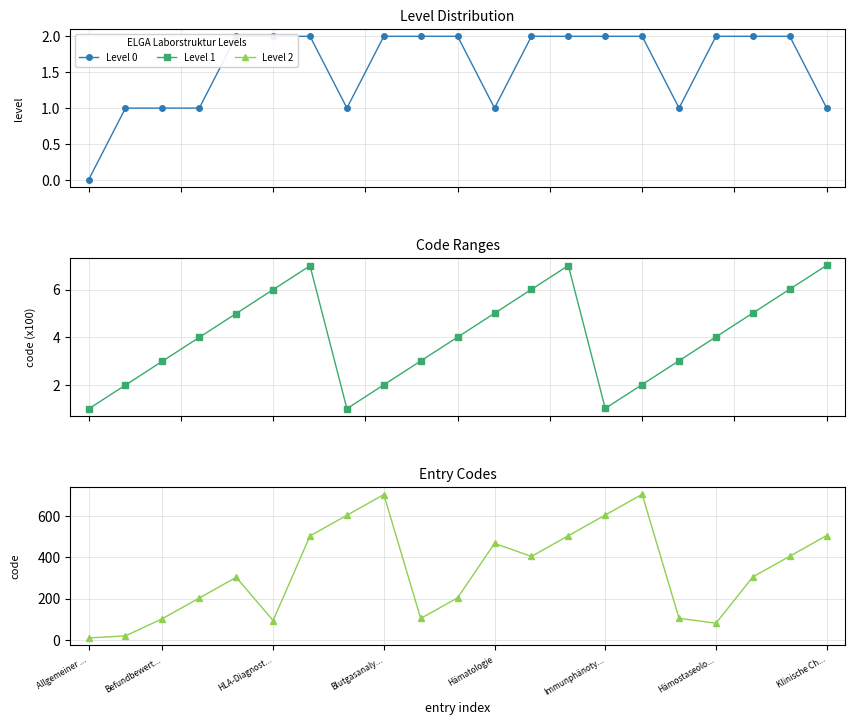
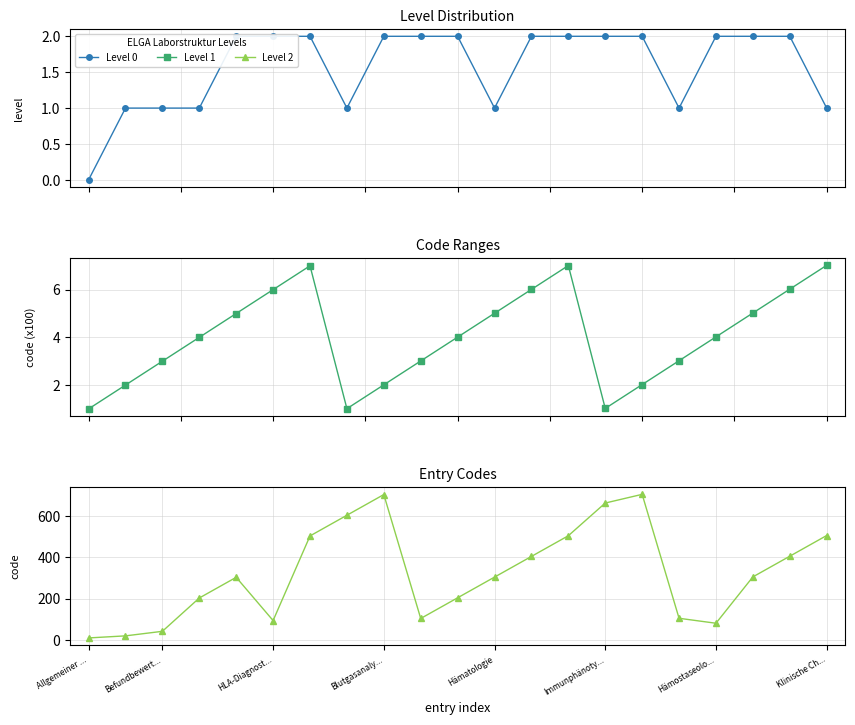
  {
    "Entry Codes": {
      "Allgemeiner ...": 10,
-     "Befundbewert...": 100,
+     "Befundbewert...": 40,
      "HLA-Diagnost...": 90,
      "Blutgasanaly...": 700,
-     "Hämatologie": 470,
-     "Immunphänoty...": 600,
+     "Hämatologie": 300,
+     "Immunphänoty...": 660,
      "Hämostaseolo...": 80,
      "Klinische Ch...": 510
    }
  }
